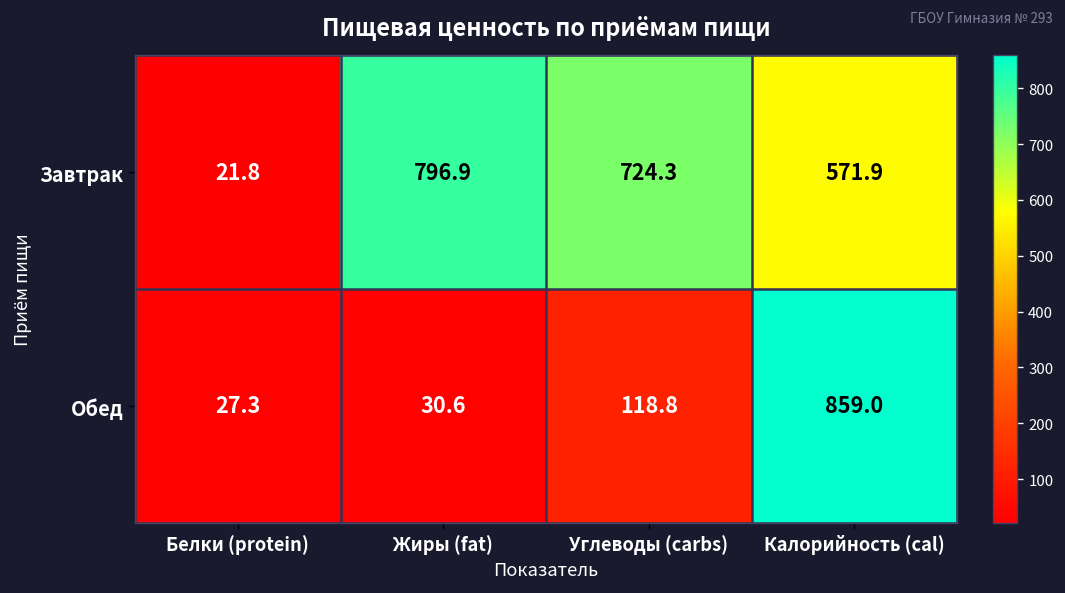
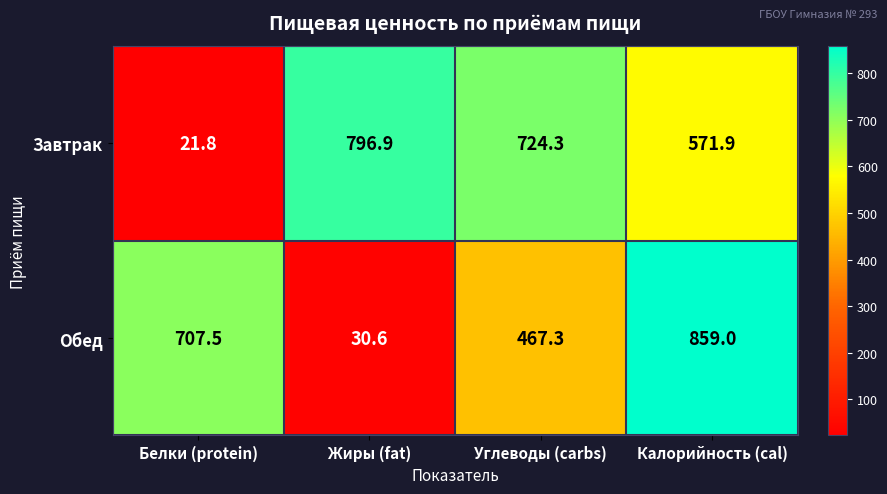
  {
    "Завтрак": {
      "Белки (protein)": 21.8,
      "Жиры (fat)": 796.9,
      "Углеводы (carbs)": 724.3,
      "Калорийность (cal)": 571.9
    },
    "Обед": {
-     "Белки (protein)": 27.3,
+     "Белки (protein)": 707.5,
      "Жиры (fat)": 30.6,
-     "Углеводы (carbs)": 118.8,
+     "Углеводы (carbs)": 467.3,
      "Калорийность (cal)": 859.0
    }
  }
